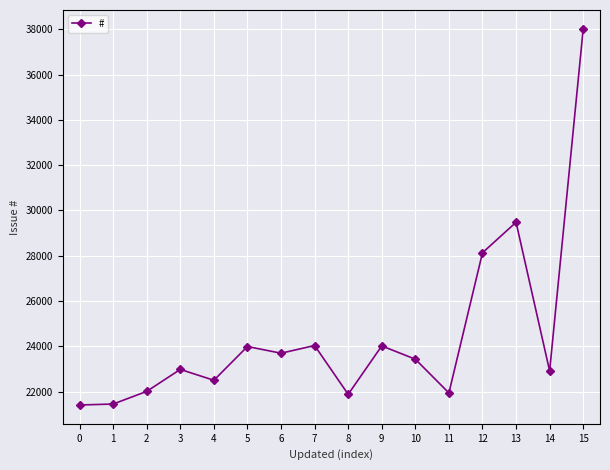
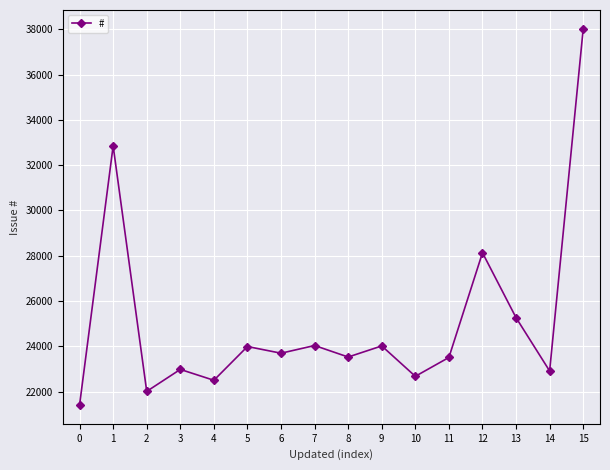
  {
    "0": 21400,
-   "1": 21500,
+   "1": 32900,
    "2": 22000,
    "3": 23000,
    "4": 22500,
    "5": 24000,
    "6": 23700,
    "7": 24000,
-   "8": 21900,
+   "8": 23500,
    "9": 24000,
-   "10": 23400,
-   "11": 21900,
+   "10": 22700,
+   "11": 23500,
    "12": 28100,
-   "13": 29500,
+   "13": 25300,
    "14": 22900,
    "15": 38000
  }
